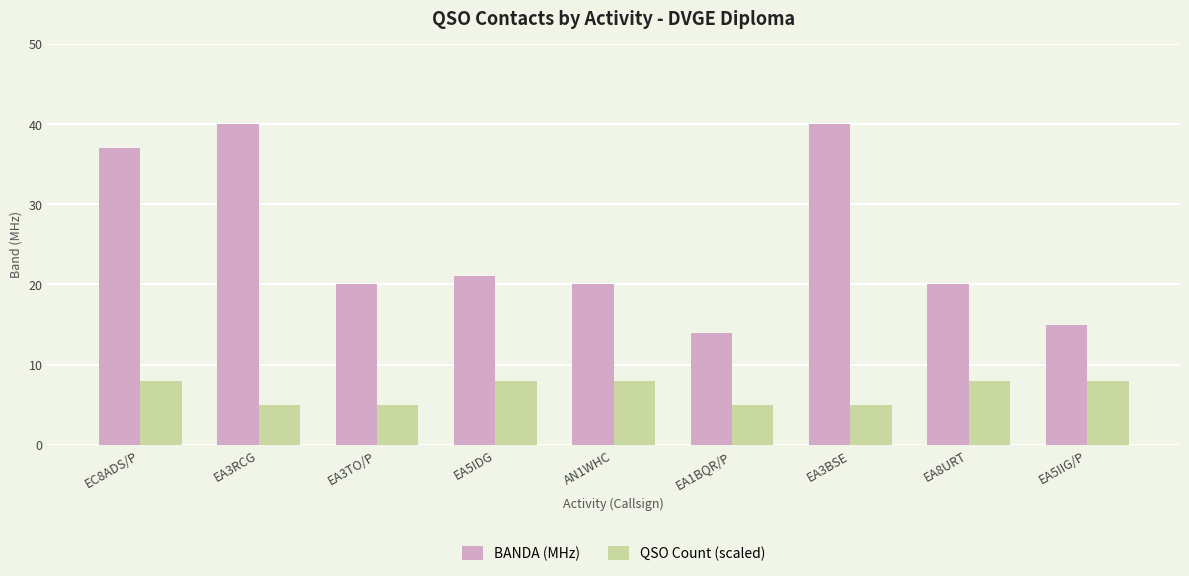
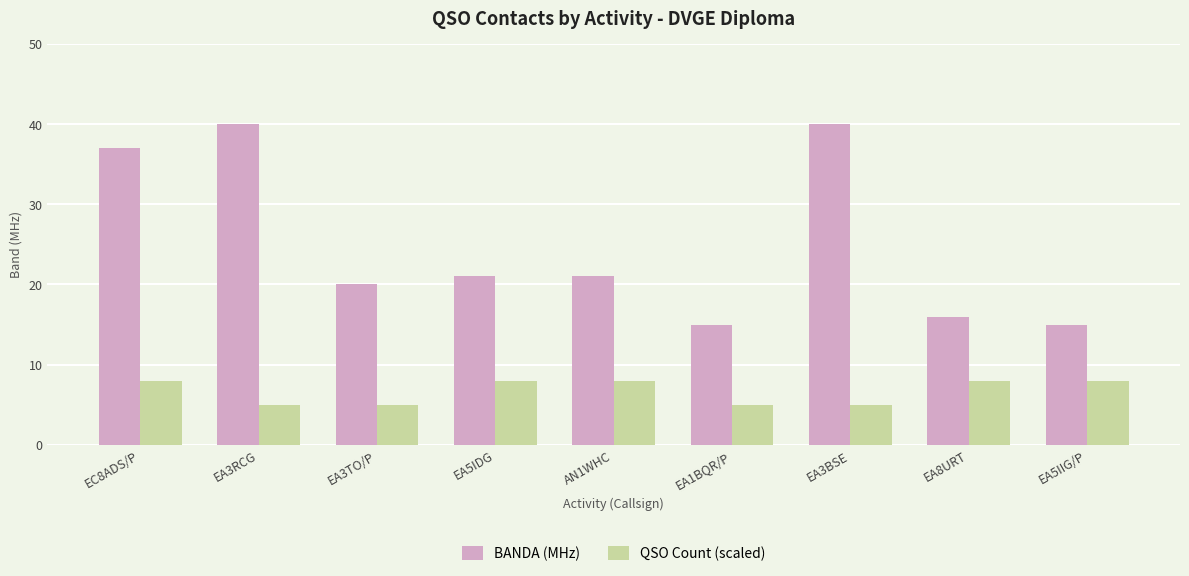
  {
    "BANDA (MHz)": {
      "EC8ADS/P": 37,
      "EA3RCG": 40,
      "EA3TO/P": 20,
      "EA5IDG": 21,
-     "AN1WHC": 20,
-     "EA1BQR/P": 14,
+     "AN1WHC": 21,
+     "EA1BQR/P": 15,
      "EA3BSE": 40,
-     "EA8URT": 20,
+     "EA8URT": 16,
      "EA5IIG/P": 15
    },
    "QSO Count (scaled)": {
      "EC8ADS/P": 8,
      "EA3RCG": 5,
      "EA3TO/P": 5,
      "EA5IDG": 8,
      "AN1WHC": 8,
      "EA1BQR/P": 5,
      "EA3BSE": 5,
      "EA8URT": 8,
      "EA5IIG/P": 8
    }
  }
